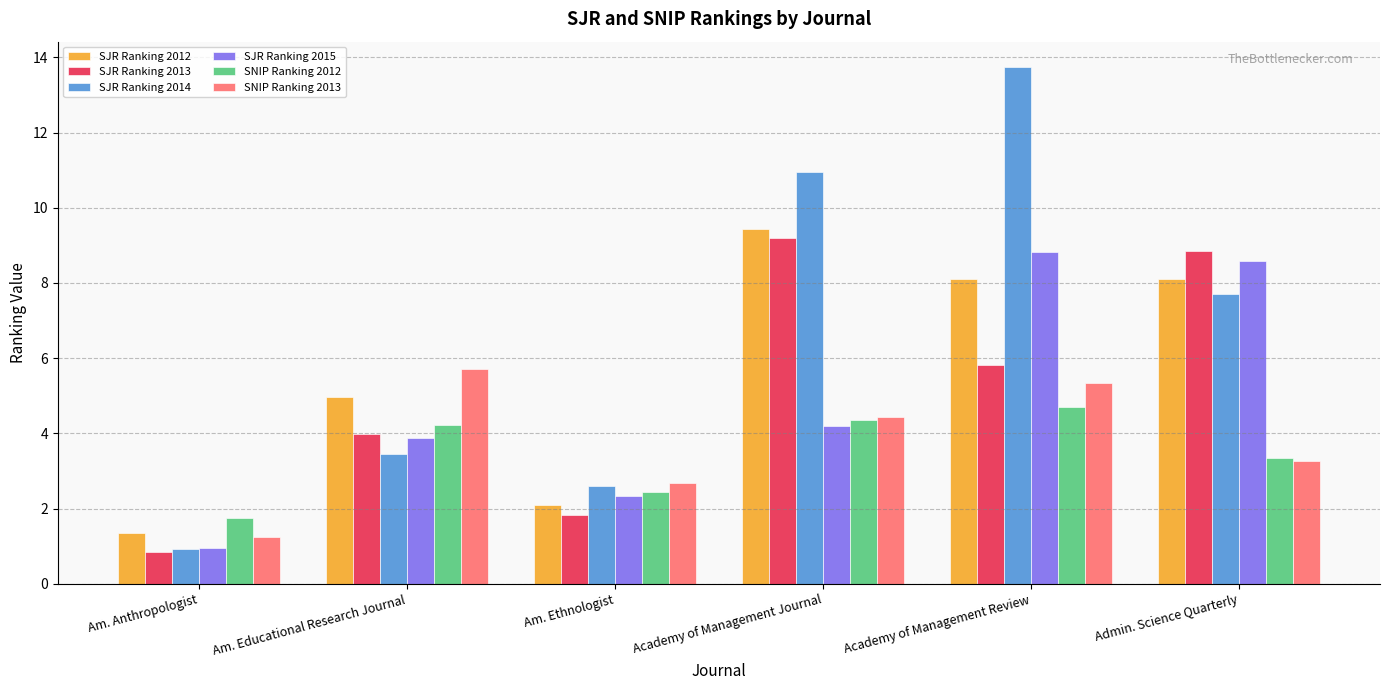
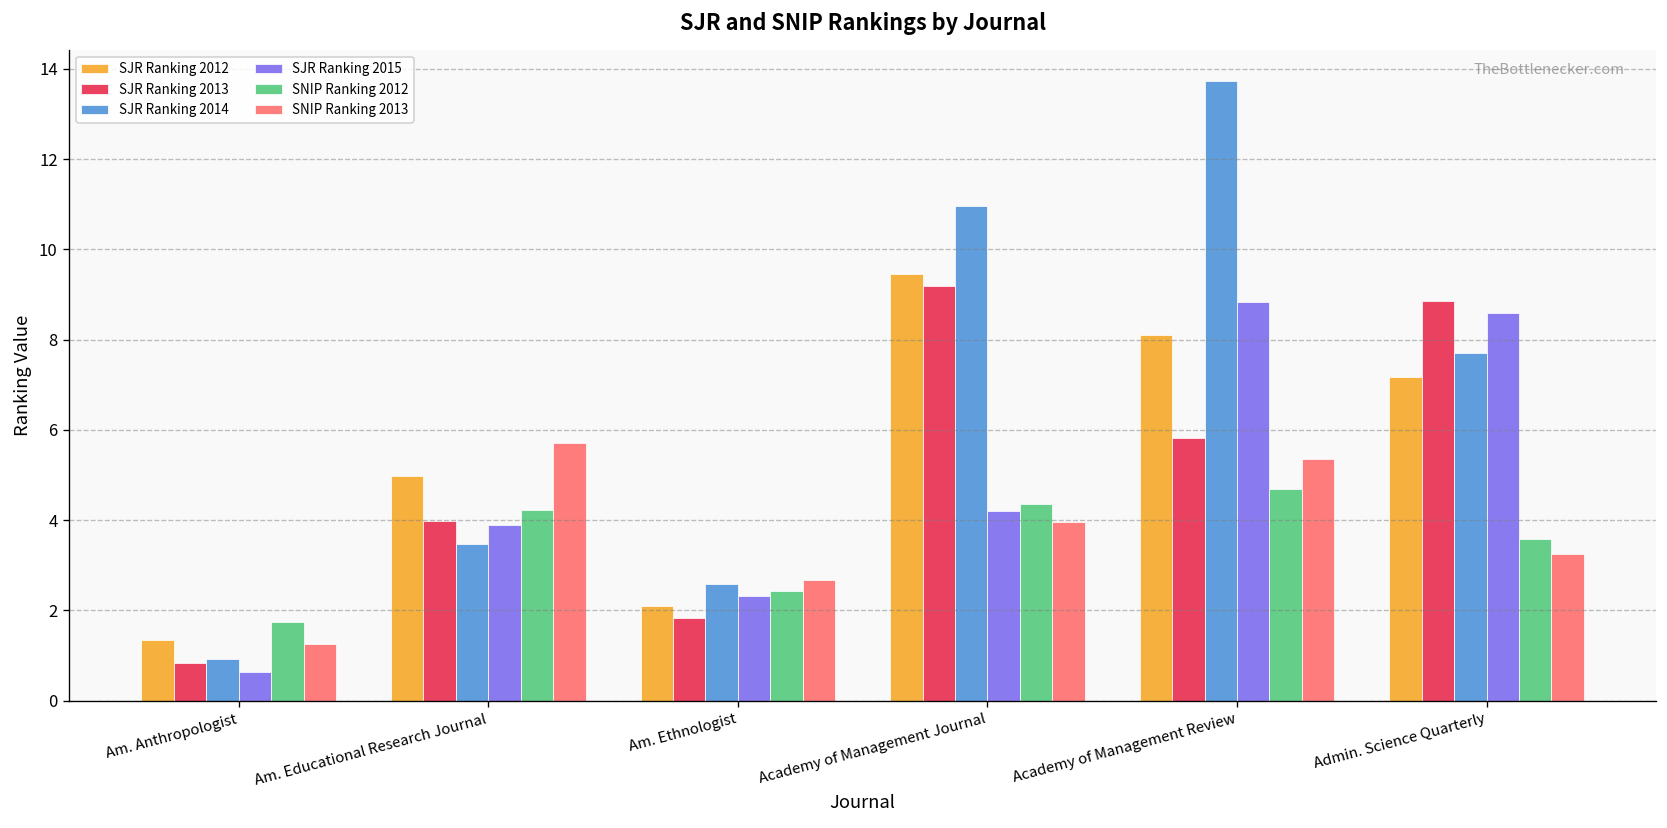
  {
    "SJR Ranking 2012": {
      "Am. Anthropologist": 1.3,
      "Am. Educational Research Journal": 5.0,
      "Am. Ethnologist": 2.1,
      "Academy of Management Journal": 9.4,
      "Academy of Management Review": 8.1,
-     "Admin. Science Quarterly": 8.1
+     "Admin. Science Quarterly": 7.2
    },
    "SJR Ranking 2013": {
      "Am. Anthropologist": 0.8,
      "Am. Educational Research Journal": 4.0,
      "Am. Ethnologist": 1.8,
      "Academy of Management Journal": 9.2,
      "Academy of Management Review": 5.8,
      "Admin. Science Quarterly": 8.9
    },
    "SJR Ranking 2014": {
      "Am. Anthropologist": 0.9,
      "Am. Educational Research Journal": 3.5,
      "Am. Ethnologist": 2.6,
      "Academy of Management Journal": 11.0,
      "Academy of Management Review": 13.7,
      "Admin. Science Quarterly": 7.7
    },
    "SJR Ranking 2015": {
-     "Am. Anthropologist": 1.0,
+     "Am. Anthropologist": 0.6,
      "Am. Educational Research Journal": 3.9,
      "Am. Ethnologist": 2.3,
      "Academy of Management Journal": 4.2,
      "Academy of Management Review": 8.8,
      "Admin. Science Quarterly": 8.6
    },
    "SNIP Ranking 2012": {
      "Am. Anthropologist": 1.7,
      "Am. Educational Research Journal": 4.2,
      "Am. Ethnologist": 2.4,
      "Academy of Management Journal": 4.4,
      "Academy of Management Review": 4.7,
-     "Admin. Science Quarterly": 3.4
+     "Admin. Science Quarterly": 3.6
    },
    "SNIP Ranking 2013": {
      "Am. Anthropologist": 1.2,
      "Am. Educational Research Journal": 5.7,
      "Am. Ethnologist": 2.7,
-     "Academy of Management Journal": 4.4,
+     "Academy of Management Journal": 4.0,
      "Academy of Management Review": 5.3,
      "Admin. Science Quarterly": 3.3
    }
  }
